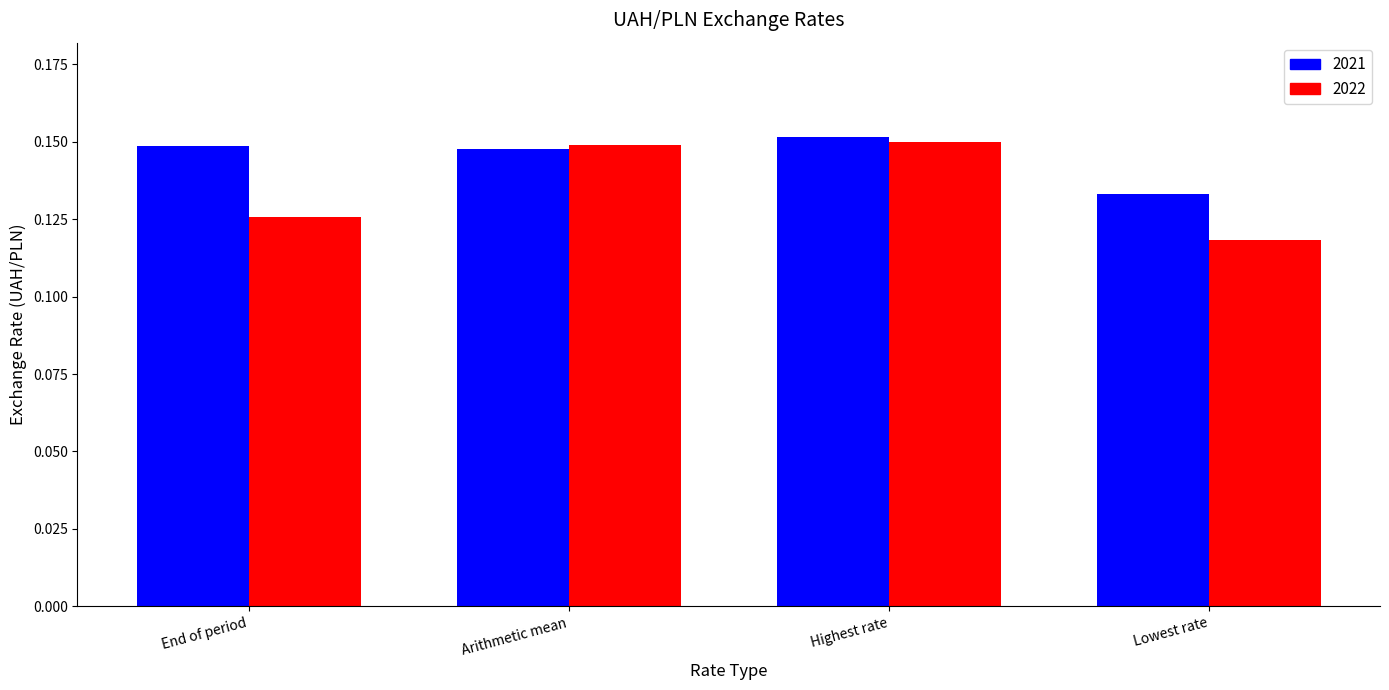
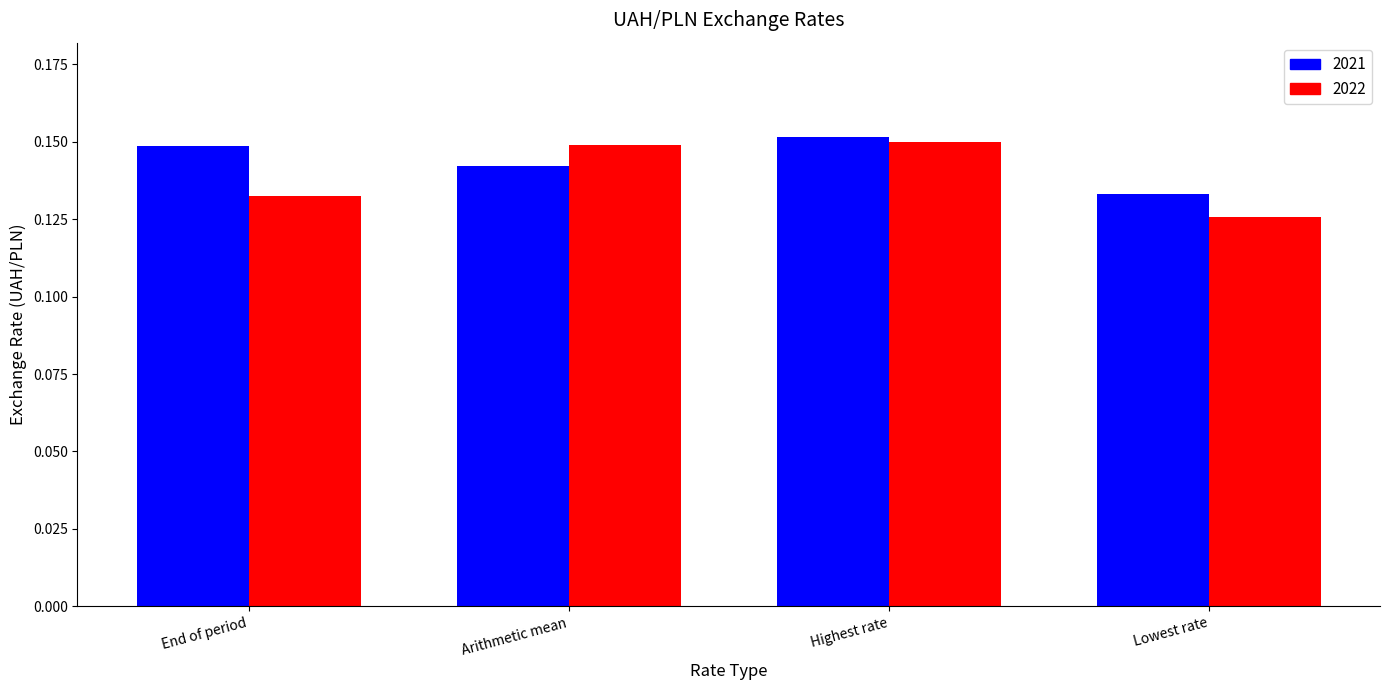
  {
    "2021": {
      "End of period": 0.149,
-     "Arithmetic mean": 0.148,
+     "Arithmetic mean": 0.142,
      "Highest rate": 0.152,
      "Lowest rate": 0.133
    },
    "2022": {
-     "End of period": 0.126,
+     "End of period": 0.132,
      "Arithmetic mean": 0.149,
      "Highest rate": 0.150,
-     "Lowest rate": 0.118
+     "Lowest rate": 0.126
    }
  }
